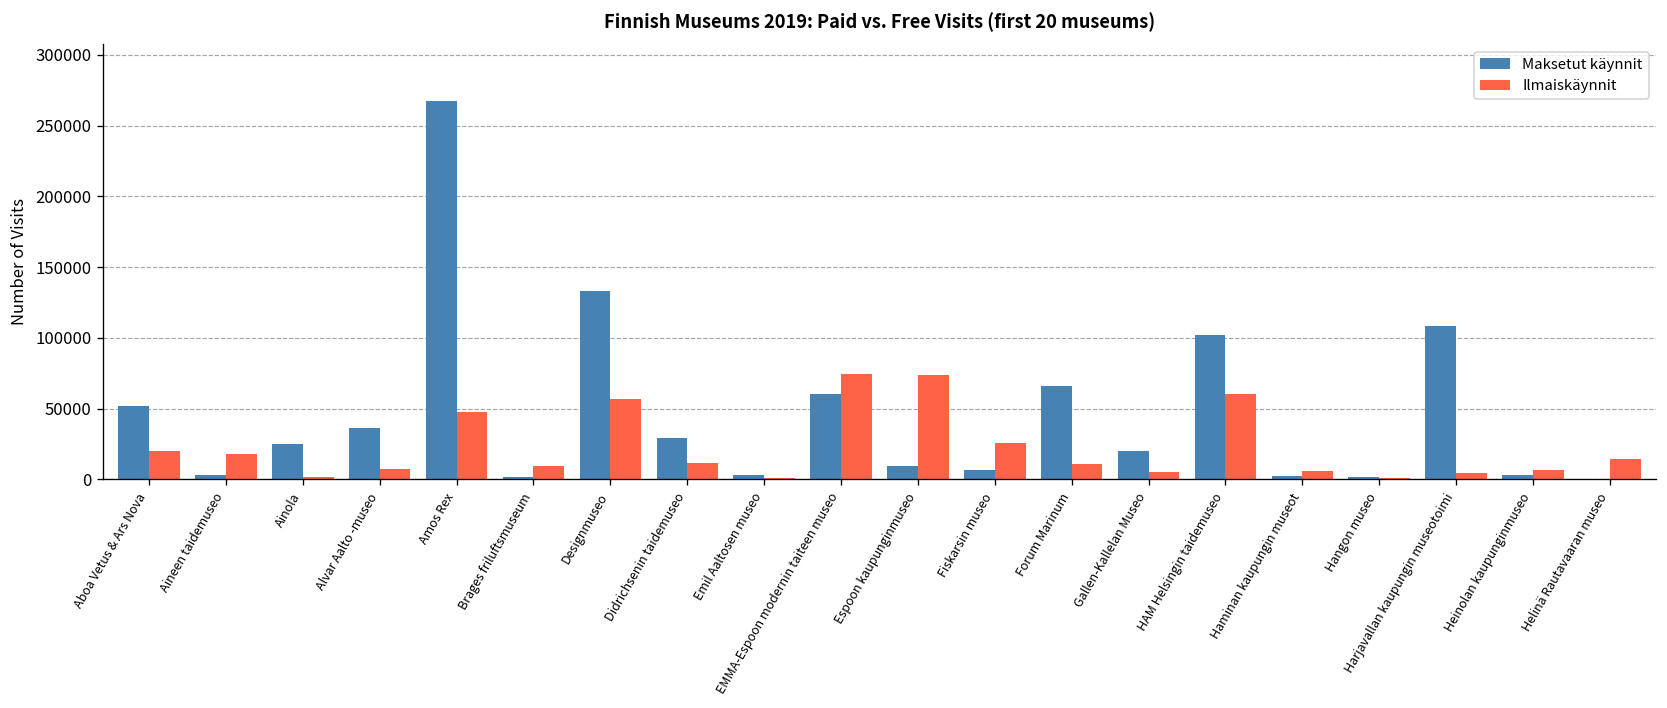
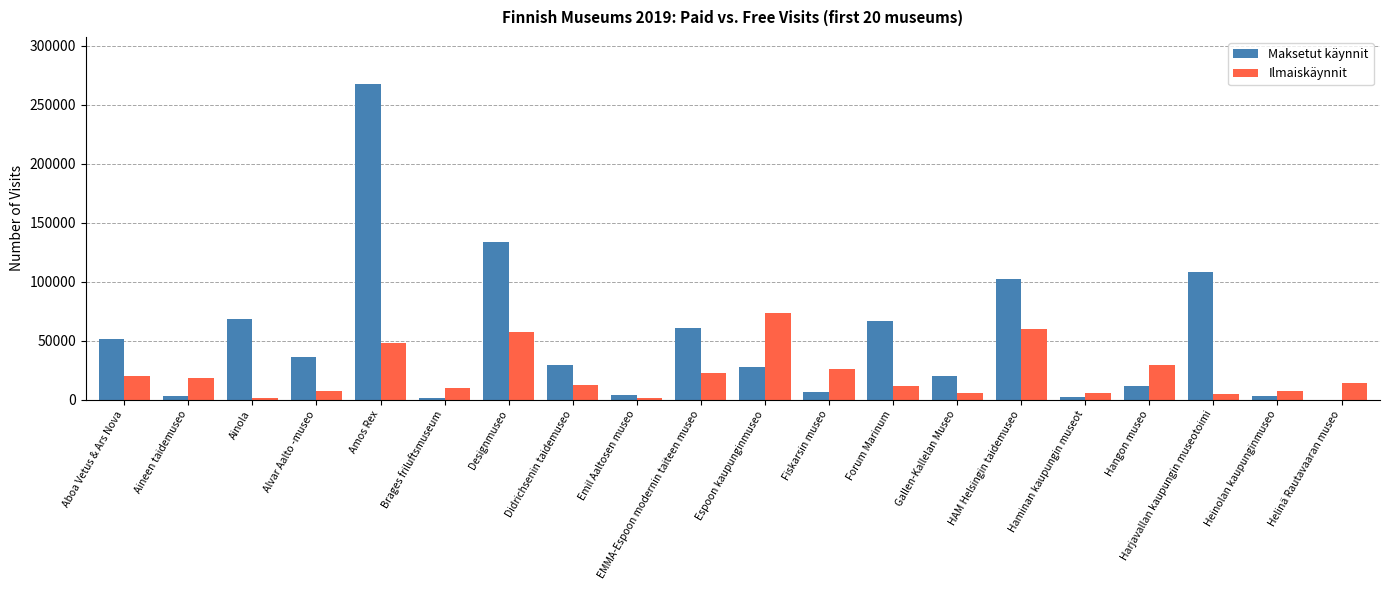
  {
    "Maksetut käynnit": {
      "Aboa Vetus & Ars Nova": 52000,
      "Aineen taidemuseo": 3000,
-     "Ainola": 25000,
+     "Ainola": 68000,
      "Alvar Aalto -museo": 36000,
      "Amos Rex": 267000,
      "Designmuseo": 133000,
      "Didrichsenin taidemuseo": 29000,
      "Emil Aaltosen museo": 3000,
      "EMMA-Espoon modernin taiteen museo": 60000,
-     "Espoon kaupunginmuseo": 9000,
+     "Espoon kaupunginmuseo": 28000,
      "Fiskarsin museo": 7000,
      "Forum Marinum": 66000,
      "Gallen-Kallelan Museo": 20000,
      "HAM Helsingin taidemuseo": 102000,
      "Haminan kaupungin museot": 3000,
-     "Hangon museo": 2000,
+     "Hangon museo": 11000,
      "Harjavallan kaupungin museotoimi": 108000,
      "Heinolan kaupunginmuseo": 3000,
      "Helinä Rautavaaran museo": 0
    },
    "Ilmaiskäynnit": {
      "Aboa Vetus & Ars Nova": 20000,
      "Aineen taidemuseo": 18000,
      "Alvar Aalto -museo": 8000,
      "Amos Rex": 48000,
      "Brages friluftsmuseum": 10000,
      "Designmuseo": 57000,
      "Didrichsenin taidemuseo": 12000,
-     "EMMA-Espoon modernin taiteen museo": 75000,
+     "EMMA-Espoon modernin taiteen museo": 22000,
      "Espoon kaupunginmuseo": 74000,
      "Fiskarsin museo": 26000,
      "Forum Marinum": 11000,
      "Gallen-Kallelan Museo": 5000,
      "HAM Helsingin taidemuseo": 60000,
      "Haminan kaupungin museot": 6000,
-     "Hangon museo": 1000,
+     "Hangon museo": 29000,
      "Harjavallan kaupungin museotoimi": 5000,
      "Heinolan kaupunginmuseo": 7000,
      "Helinä Rautavaaran museo": 14000
    }
  }
